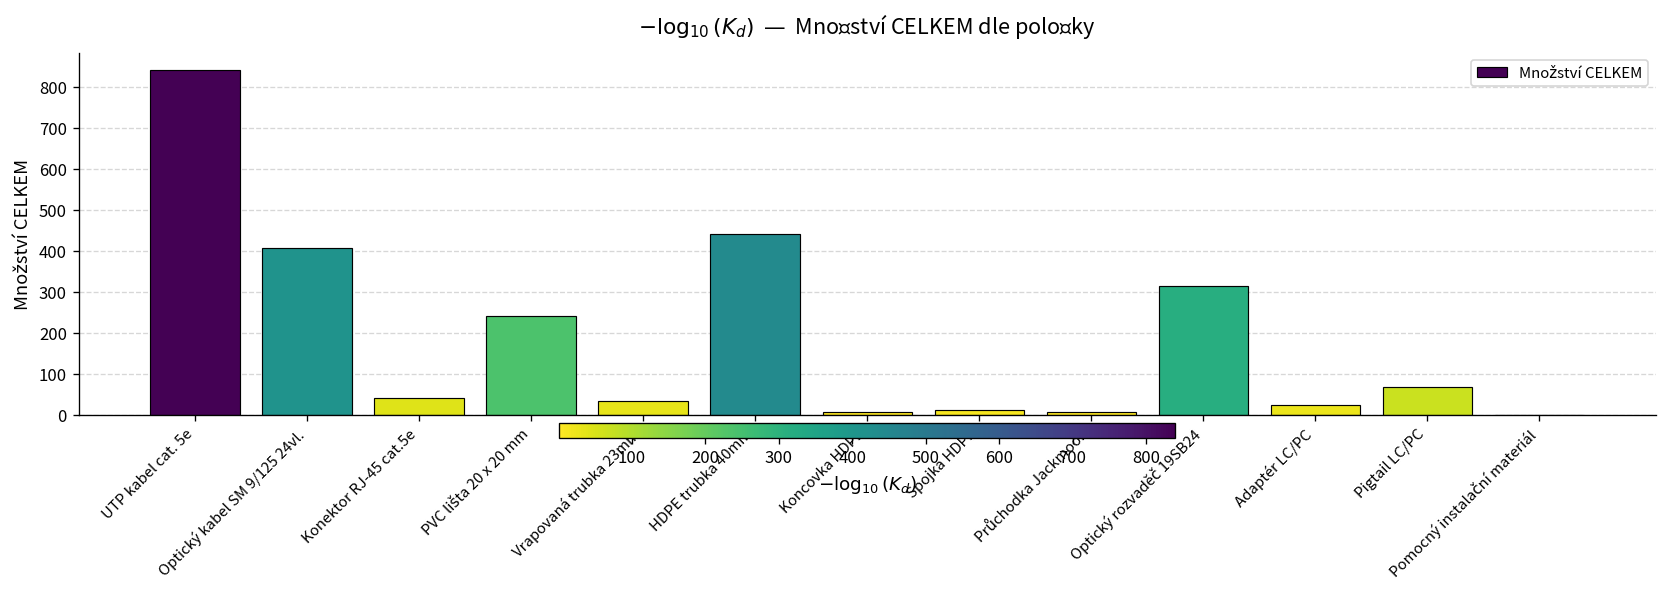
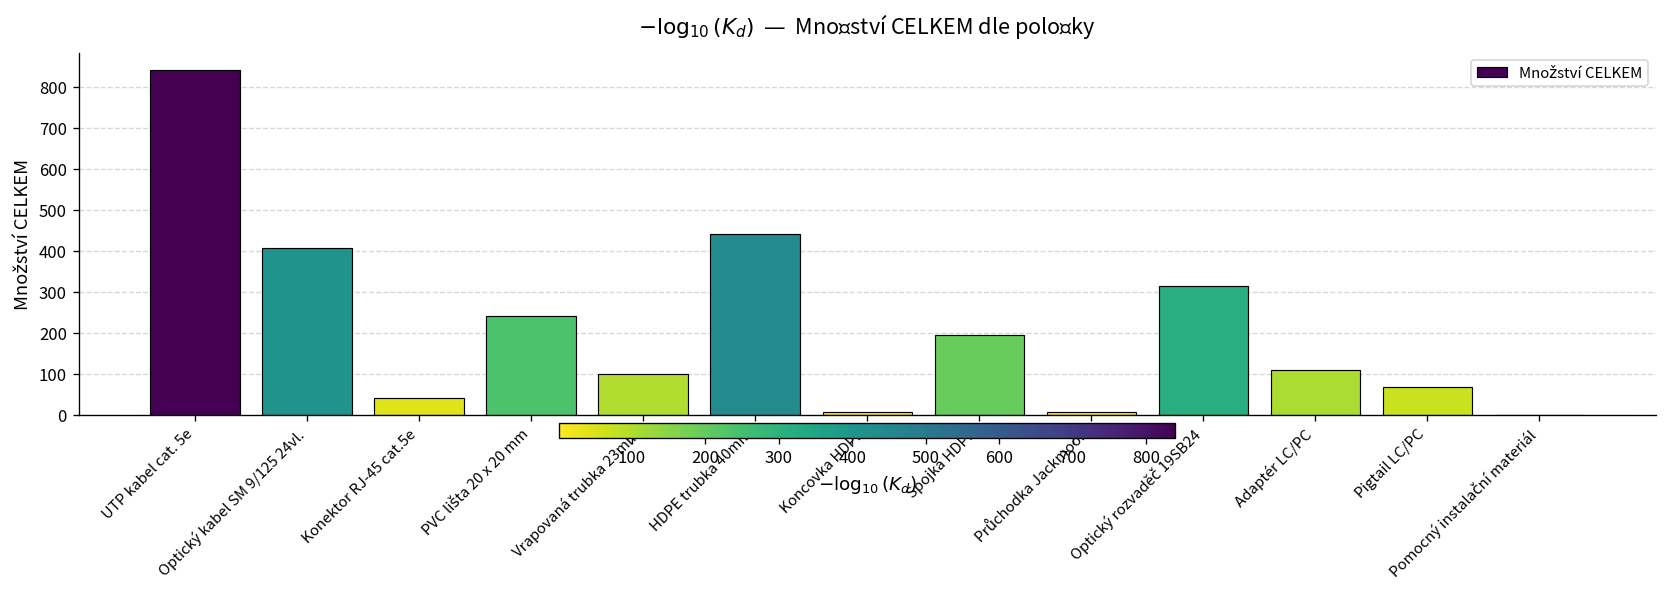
  {
    "UTP kabel cat. 5e": 840,
    "Optický kabel SM 9/125 24vl.": 410,
    "Konektor RJ-45 cat.5e": 40,
    "PVC lišta 20 x 20 mm": 240,
-   "Vrapovaná trubka 23mm": 30,
+   "Vrapovaná trubka 23mm": 100,
    "HDPE trubka 40mm": 440,
-   "Spojka HDPE": 10,
+   "Spojka HDPE": 200,
    "Optický rozvaděč 19SB24": 310,
-   "Adaptér LC/PC": 20,
+   "Adaptér LC/PC": 110,
    "Pigtail LC/PC": 70
  }
